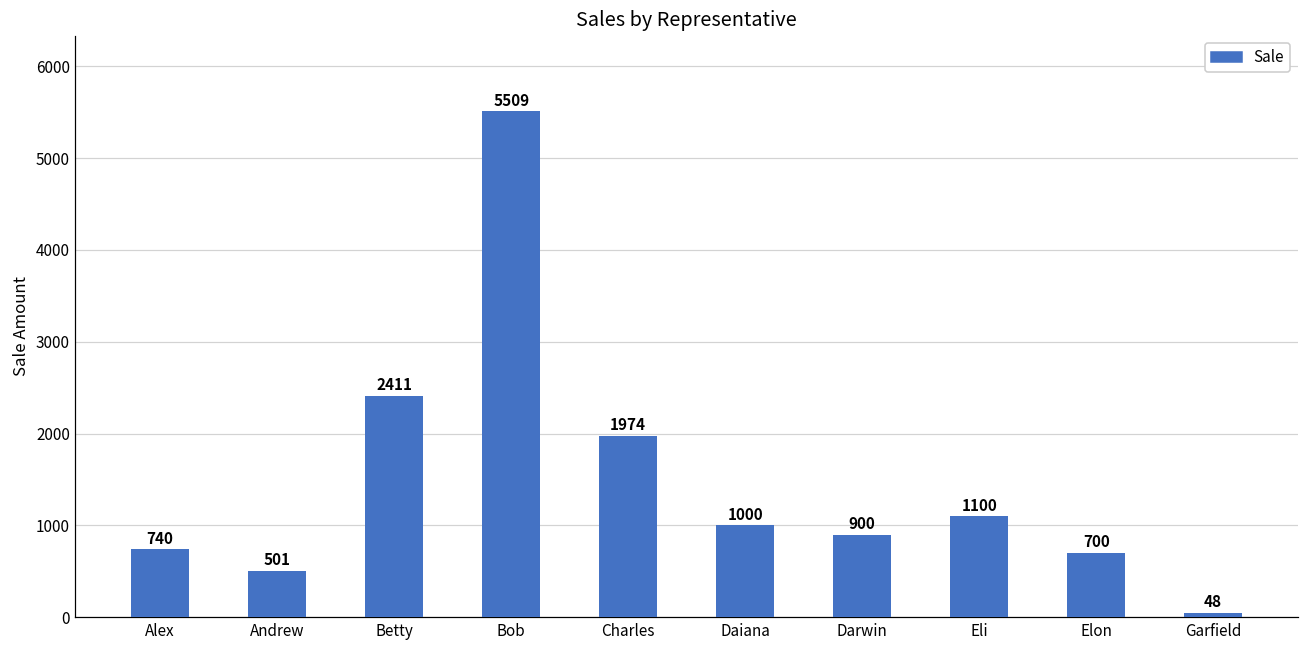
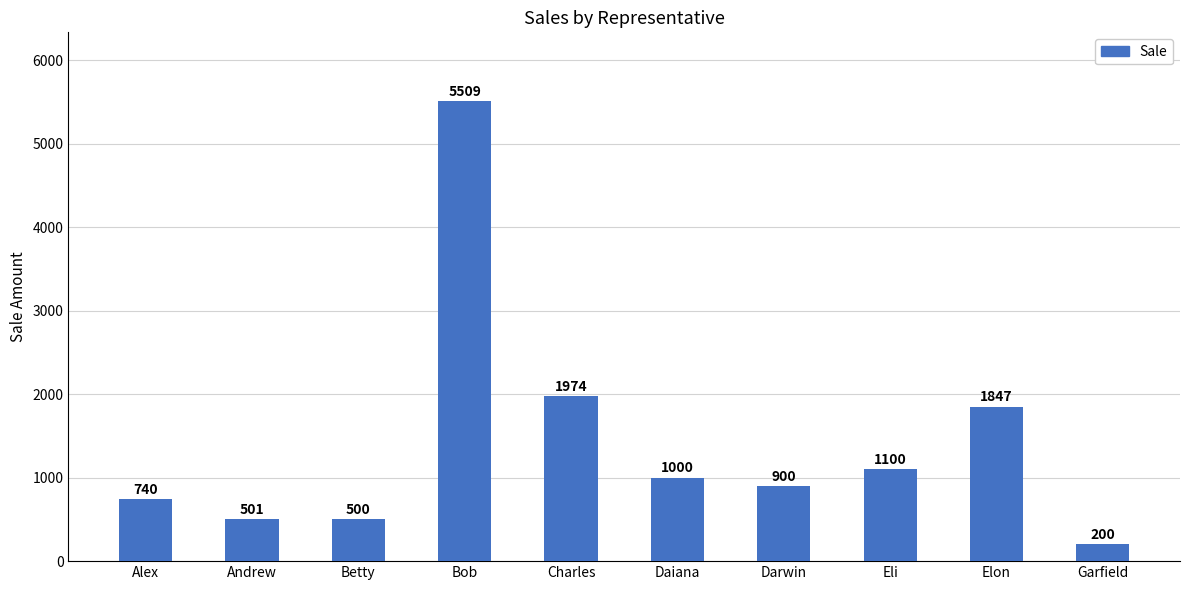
  {
    "Alex": 740,
    "Andrew": 501,
-   "Betty": 2411,
+   "Betty": 500,
    "Bob": 5509,
    "Charles": 1974,
    "Daiana": 1000,
    "Darwin": 900,
    "Eli": 1100,
-   "Elon": 700,
-   "Garfield": 48
+   "Elon": 1847,
+   "Garfield": 200
  }
